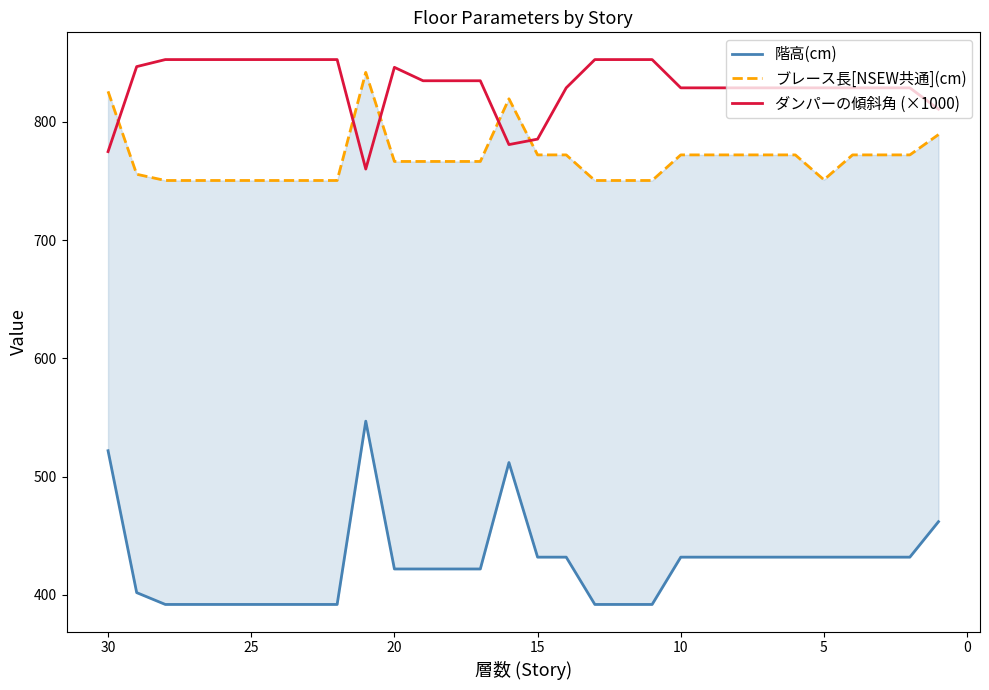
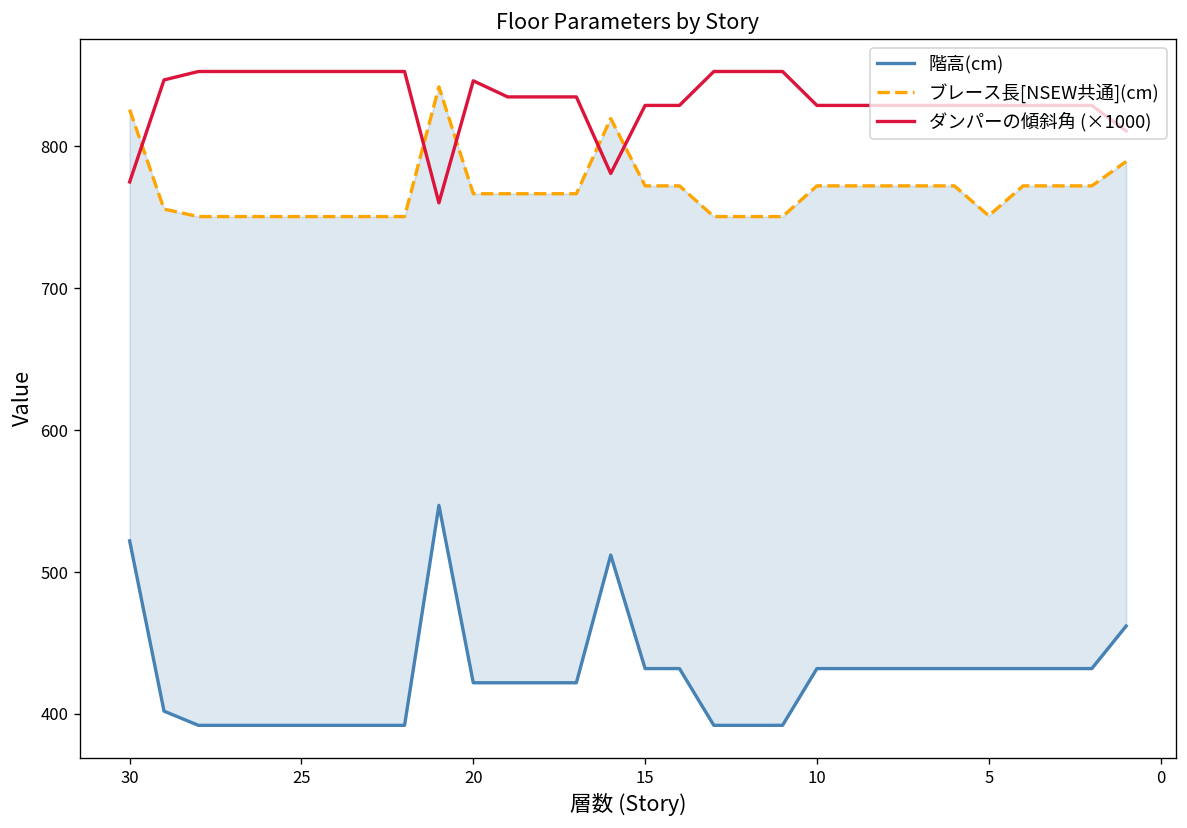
  {
    "階高(cm)": {
      "30": 522,
      "25": 392,
      "20": 422,
      "15": 432,
      "10": 432,
      "5": 432
    },
    "ブレース長[NSEW共通](cm)": {
      "30": 826,
      "25": 751,
      "20": 767,
      "15": 772,
      "10": 772,
      "5": 751
    },
    "ダンパーの傾斜角 (×1000)": {
      "30": 775,
      "25": 853,
      "20": 846,
-     "15": 785,
+     "15": 829,
      "10": 829
    }
  }
